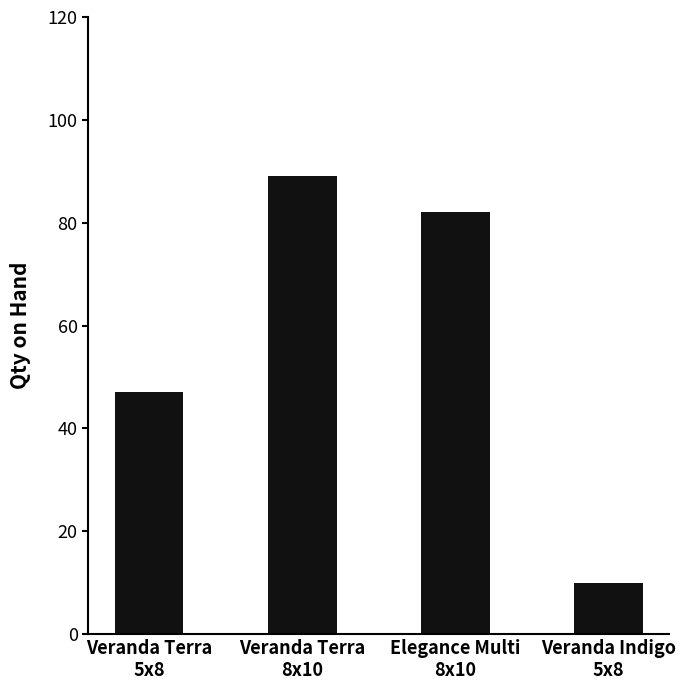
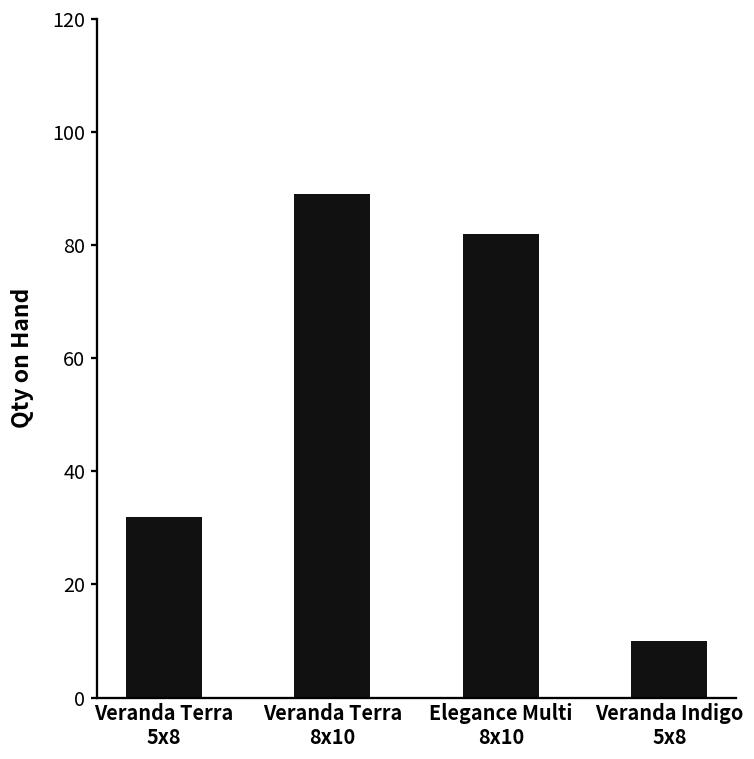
  {
-   "Veranda Terra 5x8": 47,
+   "Veranda Terra 5x8": 32,
    "Veranda Terra 8x10": 89,
    "Elegance Multi 8x10": 82,
    "Veranda Indigo 5x8": 10
  }
